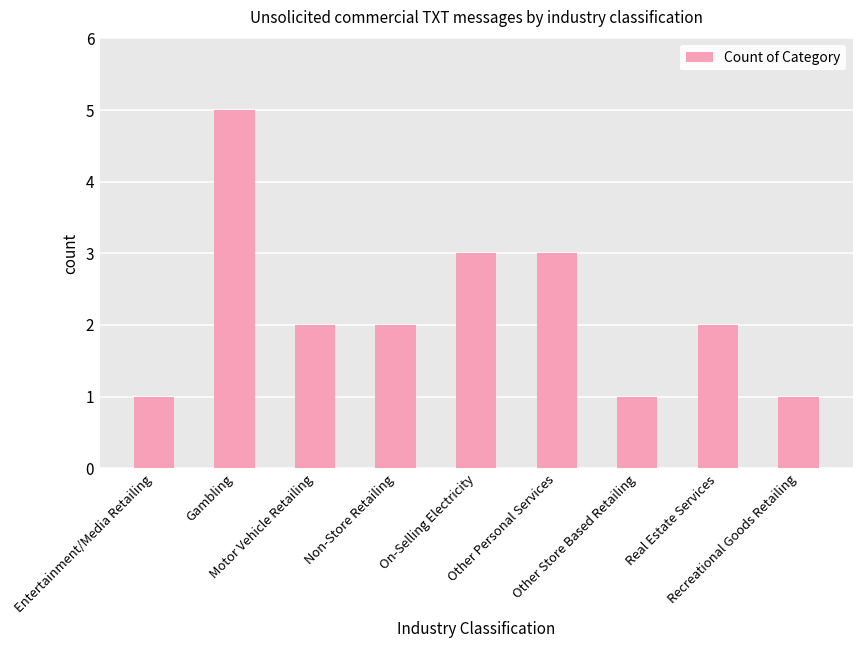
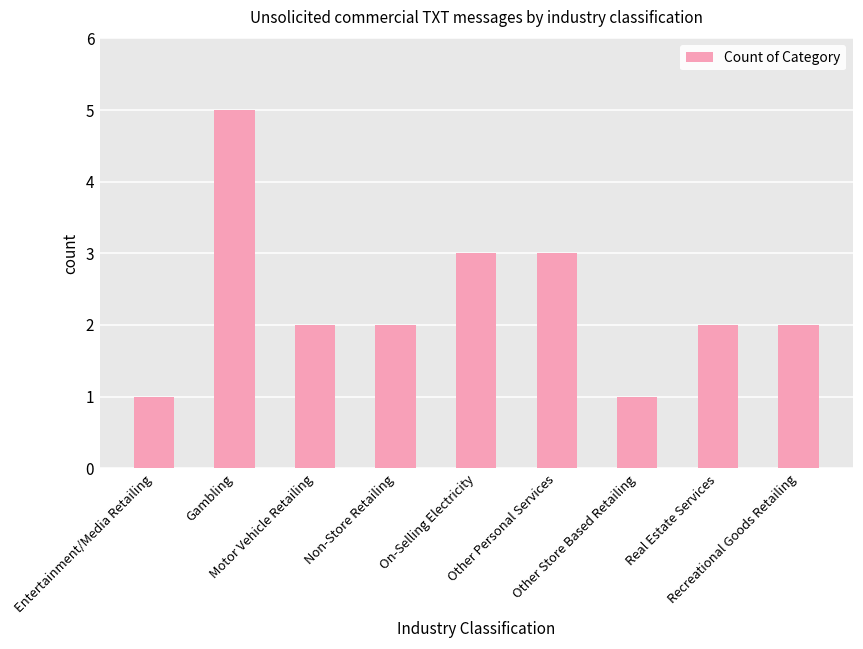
  {
    "Entertainment/Media Retailing": 1,
    "Gambling": 5,
    "Motor Vehicle Retailing": 2,
    "Non-Store Retailing": 2,
    "On-Selling Electricity": 3,
    "Other Personal Services": 3,
    "Other Store Based Retailing": 1,
    "Real Estate Services": 2,
-   "Recreational Goods Retailing": 1
+   "Recreational Goods Retailing": 2
  }
